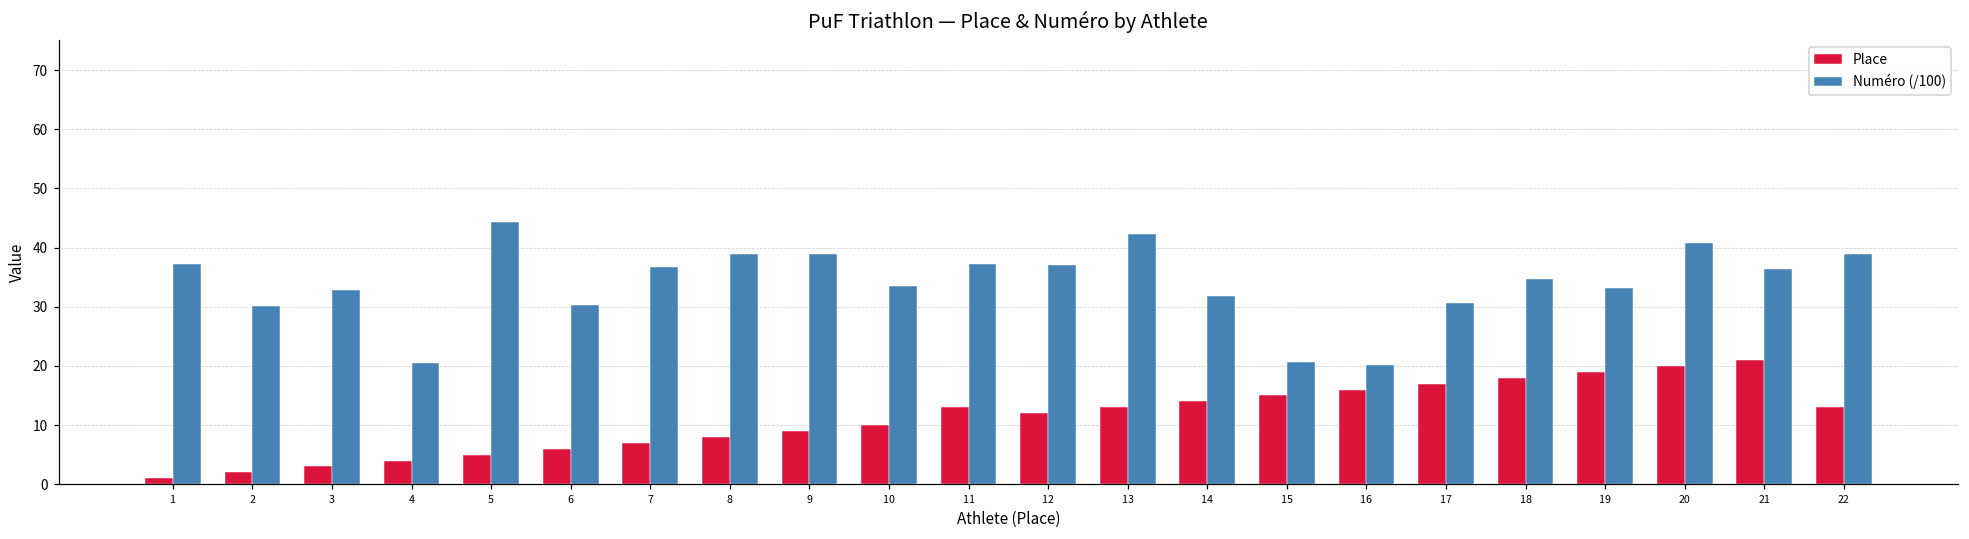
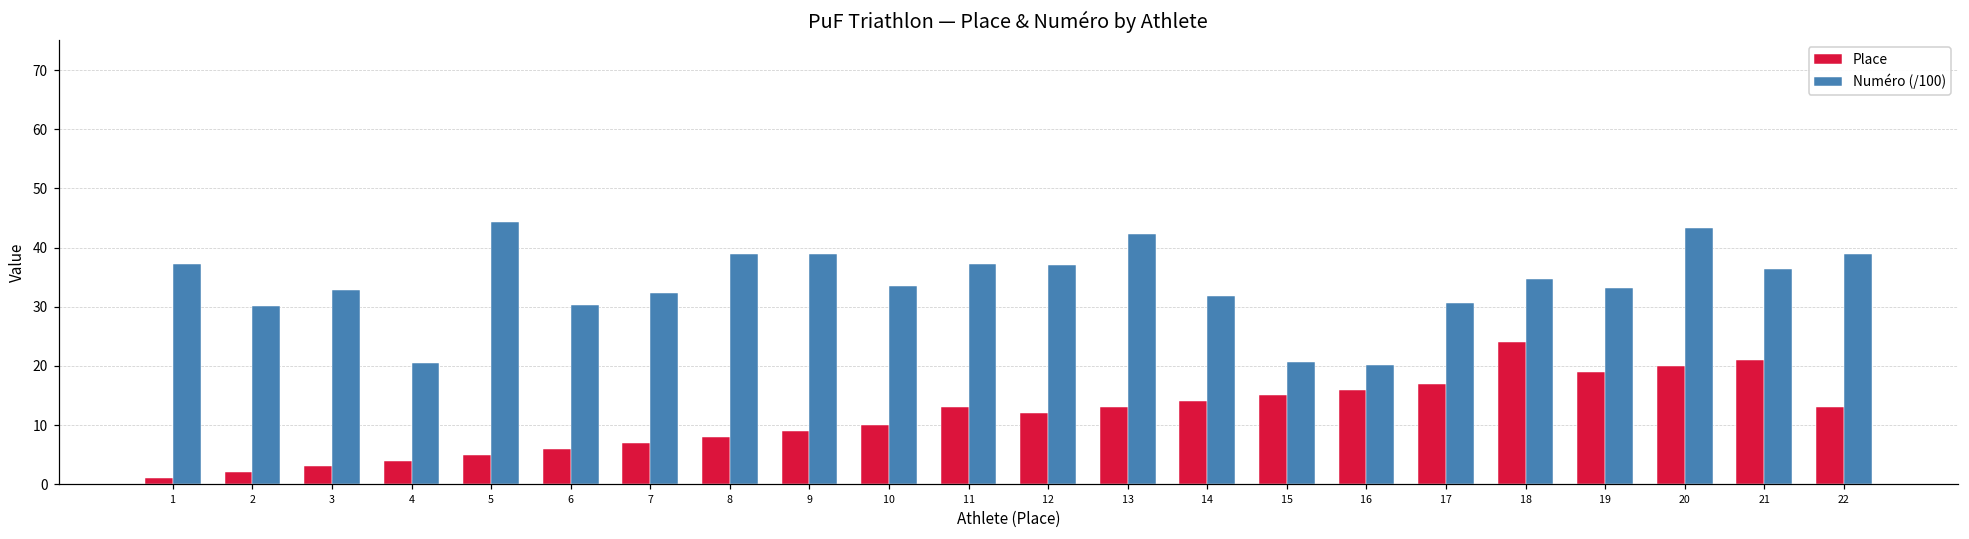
  {
    "Place": {
      "1": 1,
      "2": 2,
      "3": 3,
      "4": 4,
      "5": 5,
      "6": 6,
      "7": 7,
      "8": 8,
      "9": 9,
      "10": 10,
      "11": 13,
      "12": 12,
      "13": 13,
      "14": 14,
      "15": 15,
      "16": 16,
      "17": 17,
-     "18": 18,
+     "18": 24,
      "19": 19,
      "20": 20,
      "21": 21,
      "22": 13
    },
    "Numéro (/100)": {
      "1": 37,
      "2": 30,
      "3": 33,
      "4": 21,
      "5": 44,
      "6": 30,
-     "7": 37,
+     "7": 32,
      "8": 39,
      "9": 39,
      "10": 33,
      "11": 37,
      "12": 37,
      "13": 42,
      "14": 32,
      "15": 21,
      "16": 20,
      "17": 31,
      "18": 35,
      "19": 33,
-     "20": 41,
+     "20": 43,
      "21": 36,
      "22": 39
    }
  }
